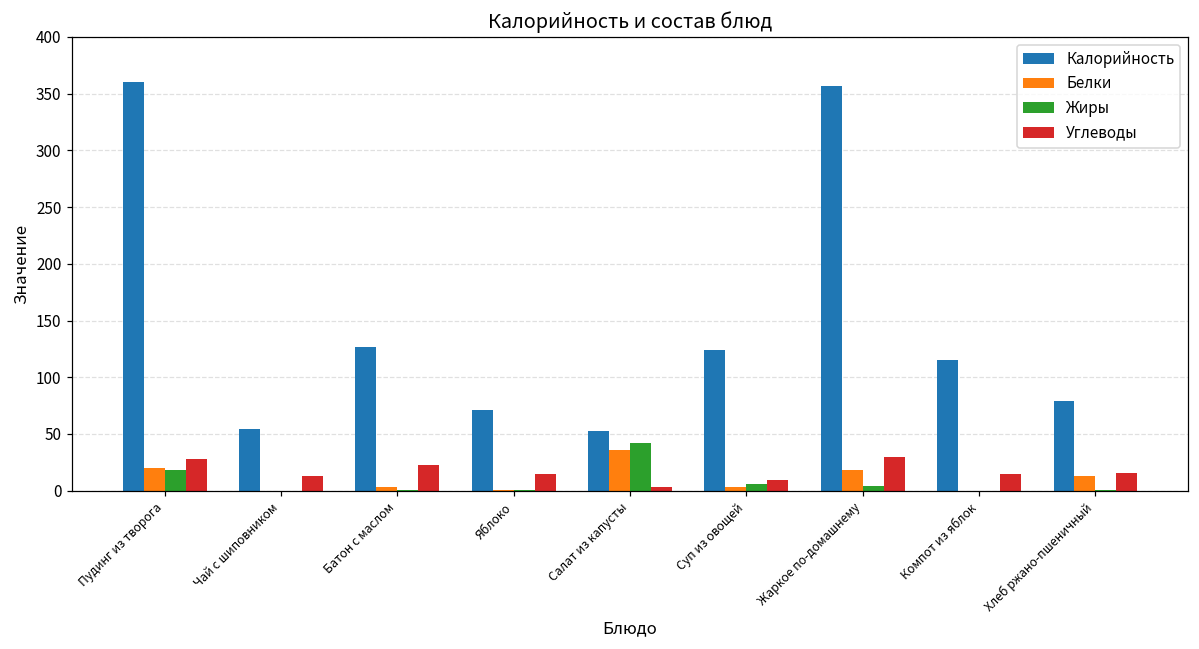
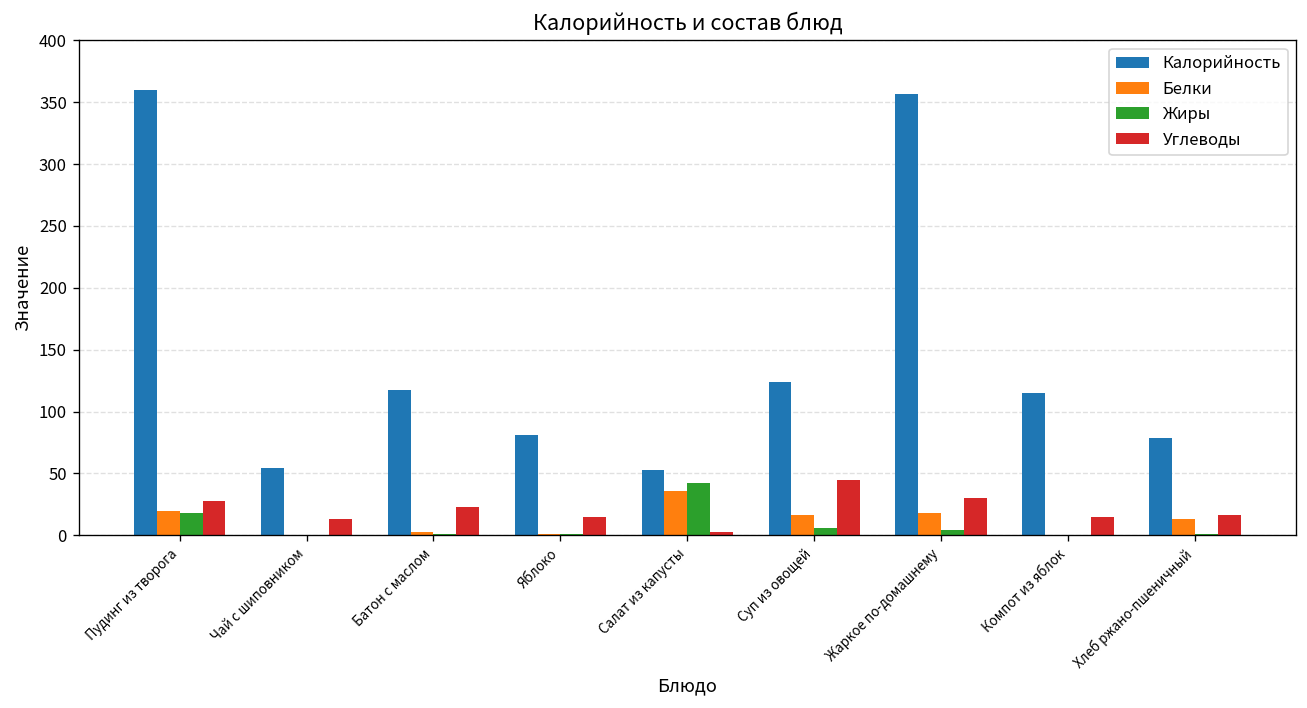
  {
    "Калорийность": {
      "Пудинг из творога": 360,
      "Чай с шиповником": 54,
-     "Батон с маслом": 127,
-     "Яблоко": 71,
+     "Батон с маслом": 117,
+     "Яблоко": 81,
      "Салат из капусты": 53,
      "Суп из овощей": 124,
      "Жаркое по-домашнему": 357,
      "Компот из яблок": 115,
      "Хлеб ржано-пшеничный": 79
    },
    "Белки": {
      "Пудинг из творога": 20,
      "Чай с шиповником": 0,
      "Батон с маслом": 3,
      "Салат из капусты": 36,
-     "Суп из овощей": 3,
+     "Суп из овощей": 16,
      "Жаркое по-домашнему": 18,
      "Компот из яблок": 0,
      "Хлеб ржано-пшеничный": 13
    },
    "Жиры": {
      "Пудинг из творога": 18,
      "Чай с шиповником": 0,
      "Салат из капусты": 42,
      "Суп из овощей": 6,
      "Жаркое по-домашнему": 4,
      "Компот из яблок": 0
    },
    "Углеводы": {
      "Пудинг из творога": 28,
      "Чай с шиповником": 13,
      "Батон с маслом": 23,
      "Яблоко": 15,
      "Салат из капусты": 3,
-     "Суп из овощей": 9,
+     "Суп из овощей": 45,
      "Жаркое по-домашнему": 30,
      "Компот из яблок": 15,
      "Хлеб ржано-пшеничный": 16
    }
  }
